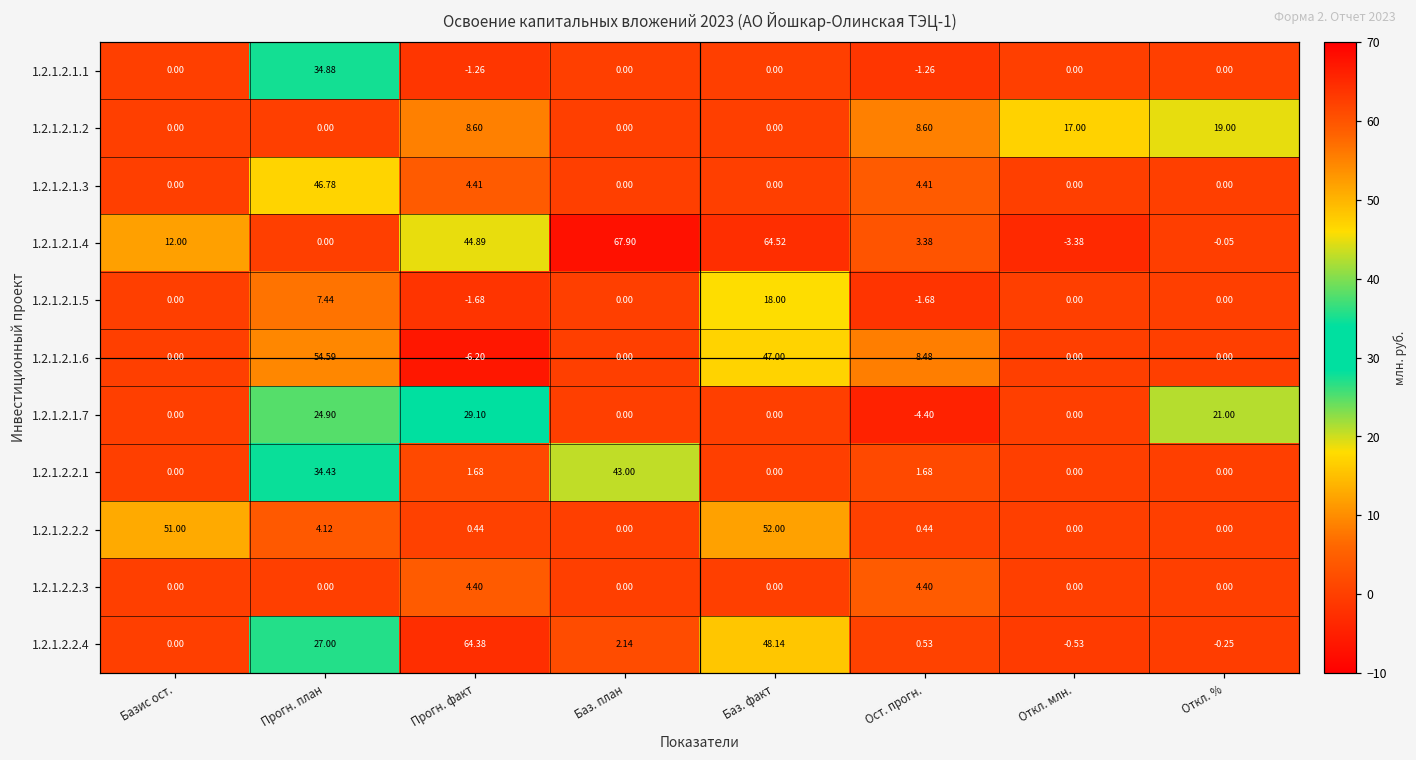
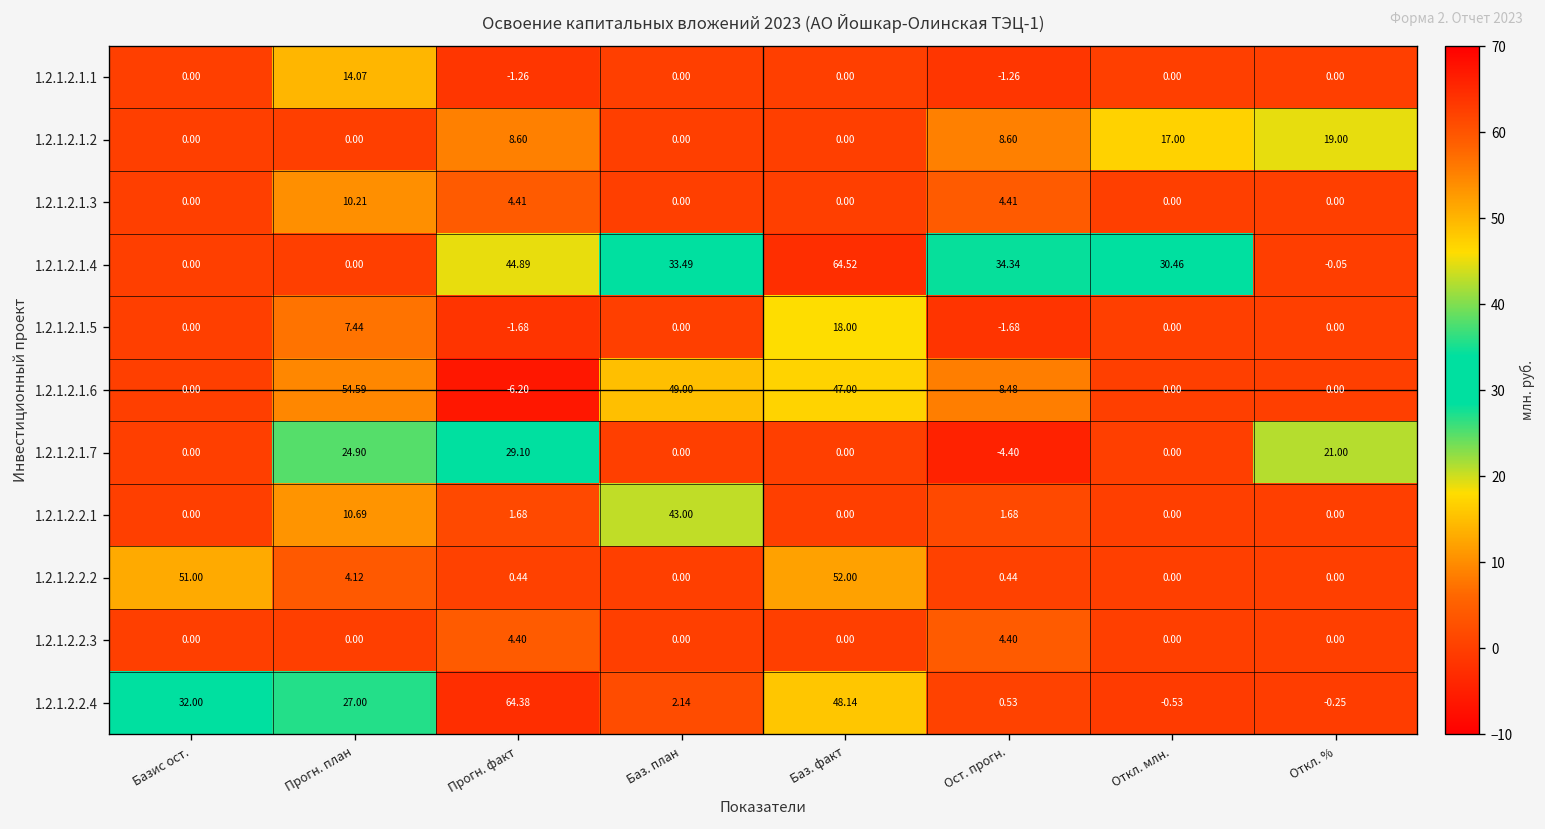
  {
    "1.2.1.2.1.1": {
      "Базис ост.": 0.00,
-     "Прогн. план": 34.88,
+     "Прогн. план": 14.07,
      "Прогн. факт": -1.26,
      "Баз. план": 0.00,
      "Баз. факт": 0.00,
      "Ост. прогн.": -1.26,
      "Откл. млн.": 0.00,
      "Откл. %": 0.00
    },
    "1.2.1.2.1.2": {
      "Базис ост.": 0.00,
      "Прогн. план": 0.00,
      "Прогн. факт": 8.60,
      "Баз. план": 0.00,
      "Баз. факт": 0.00,
      "Ост. прогн.": 8.60,
      "Откл. млн.": 17.00,
      "Откл. %": 19.00
    },
    "1.2.1.2.1.3": {
      "Базис ост.": 0.00,
-     "Прогн. план": 46.78,
+     "Прогн. план": 10.21,
      "Прогн. факт": 4.41,
      "Баз. план": 0.00,
      "Баз. факт": 0.00,
      "Ост. прогн.": 4.41,
      "Откл. млн.": 0.00,
      "Откл. %": 0.00
    },
    "1.2.1.2.1.4": {
-     "Базис ост.": 12.00,
+     "Базис ост.": 0.00,
      "Прогн. план": 0.00,
      "Прогн. факт": 44.89,
-     "Баз. план": 67.90,
+     "Баз. план": 33.49,
      "Баз. факт": 64.52,
-     "Ост. прогн.": 3.38,
-     "Откл. млн.": -3.38,
+     "Ост. прогн.": 34.34,
+     "Откл. млн.": 30.46,
      "Откл. %": -0.05
    },
    "1.2.1.2.1.5": {
      "Базис ост.": 0.00,
      "Прогн. план": 7.44,
      "Прогн. факт": -1.68,
      "Баз. план": 0.00,
      "Баз. факт": 18.00,
      "Ост. прогн.": -1.68,
      "Откл. млн.": 0.00,
      "Откл. %": 0.00
    },
    "1.2.1.2.1.6": {
      "Базис ост.": 0.00,
      "Прогн. план": 54.59,
      "Прогн. факт": -6.20,
-     "Баз. план": 0.00,
+     "Баз. план": 49.00,
      "Баз. факт": 47.00,
      "Ост. прогн.": 8.48,
      "Откл. млн.": 0.00,
      "Откл. %": 0.00
    },
    "1.2.1.2.1.7": {
      "Базис ост.": 0.00,
      "Прогн. план": 24.90,
      "Прогн. факт": 29.10,
      "Баз. план": 0.00,
      "Баз. факт": 0.00,
      "Ост. прогн.": -4.40,
      "Откл. млн.": 0.00,
      "Откл. %": 21.00
    },
    "1.2.1.2.2.1": {
      "Базис ост.": 0.00,
-     "Прогн. план": 34.43,
+     "Прогн. план": 10.69,
      "Прогн. факт": 1.68,
      "Баз. план": 43.00,
      "Баз. факт": 0.00,
      "Ост. прогн.": 1.68,
      "Откл. млн.": 0.00,
      "Откл. %": 0.00
    },
    "1.2.1.2.2.2": {
      "Базис ост.": 51.00,
      "Прогн. план": 4.12,
      "Прогн. факт": 0.44,
      "Баз. план": 0.00,
      "Баз. факт": 52.00,
      "Ост. прогн.": 0.44,
      "Откл. млн.": 0.00,
      "Откл. %": 0.00
    },
    "1.2.1.2.2.3": {
      "Базис ост.": 0.00,
      "Прогн. план": 0.00,
      "Прогн. факт": 4.40,
      "Баз. план": 0.00,
      "Баз. факт": 0.00,
      "Ост. прогн.": 4.40,
      "Откл. млн.": 0.00,
      "Откл. %": 0.00
    },
    "1.2.1.2.2.4": {
-     "Базис ост.": 0.00,
+     "Базис ост.": 32.00,
      "Прогн. план": 27.00,
      "Прогн. факт": 64.38,
      "Баз. план": 2.14,
      "Баз. факт": 48.14,
      "Ост. прогн.": 0.53,
      "Откл. млн.": -0.53,
      "Откл. %": -0.25
    }
  }
